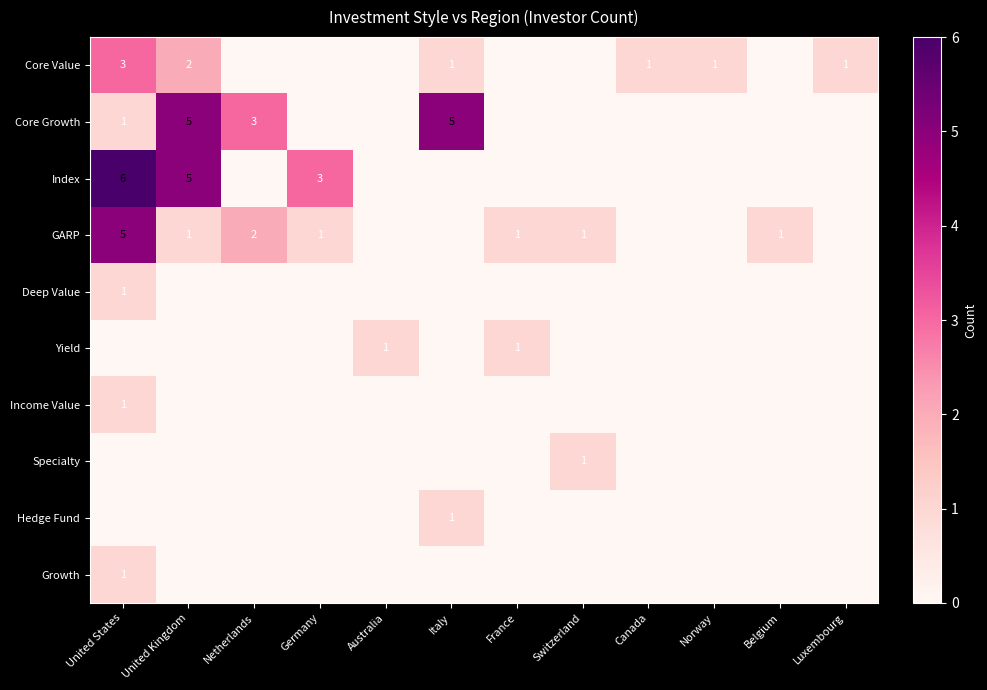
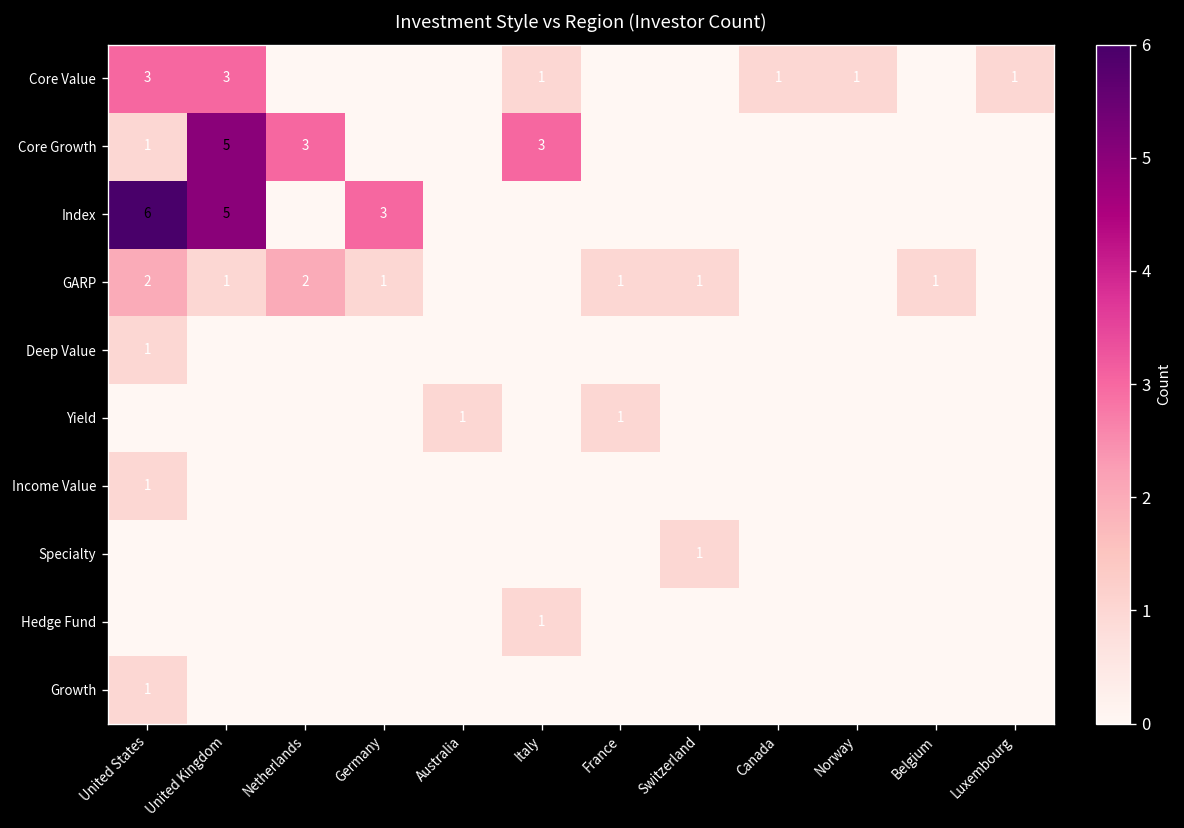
  {
    "Core Value": {
      "United States": 3,
-     "United Kingdom": 2
+     "United Kingdom": 3
    },
    "Core Growth": {
      "United Kingdom": 5,
      "Netherlands": 3,
-     "Italy": 5
+     "Italy": 3
    },
    "Index": {
      "United States": 6,
      "United Kingdom": 5,
      "Germany": 3
    },
    "GARP": {
-     "United States": 5,
+     "United States": 2,
      "Netherlands": 2
    }
  }
